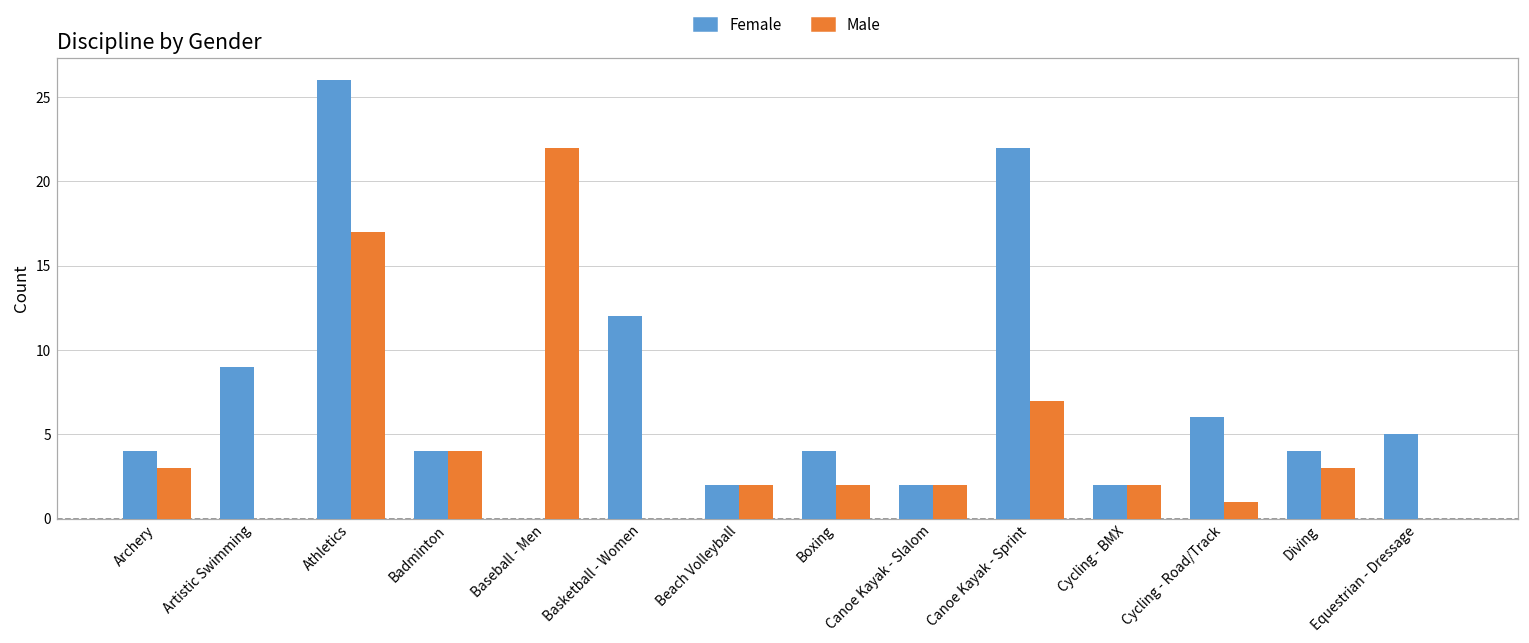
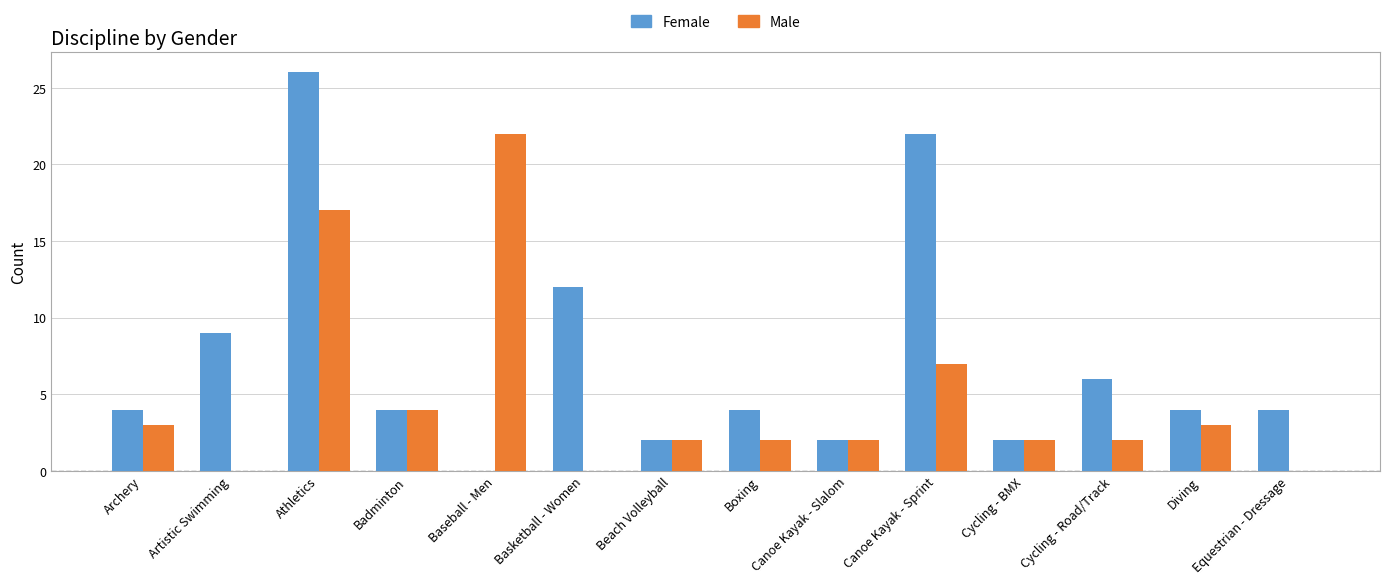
  {
    "Female": {
      "Archery": 4,
      "Artistic Swimming": 9,
      "Athletics": 26,
      "Badminton": 4,
      "Baseball - Men": 0,
      "Basketball - Women": 12,
      "Beach Volleyball": 2,
      "Boxing": 4,
      "Canoe Kayak - Slalom": 2,
      "Canoe Kayak - Sprint": 22,
      "Cycling - BMX": 2,
      "Cycling - Road/Track": 6,
      "Diving": 4,
-     "Equestrian - Dressage": 5
+     "Equestrian - Dressage": 4
    },
    "Male": {
      "Archery": 3,
      "Artistic Swimming": 0,
      "Athletics": 17,
      "Badminton": 4,
      "Baseball - Men": 22,
      "Basketball - Women": 0,
      "Beach Volleyball": 2,
      "Boxing": 2,
      "Canoe Kayak - Slalom": 2,
      "Canoe Kayak - Sprint": 7,
      "Cycling - BMX": 2,
-     "Cycling - Road/Track": 1,
+     "Cycling - Road/Track": 2,
      "Diving": 3,
      "Equestrian - Dressage": 0
    }
  }
